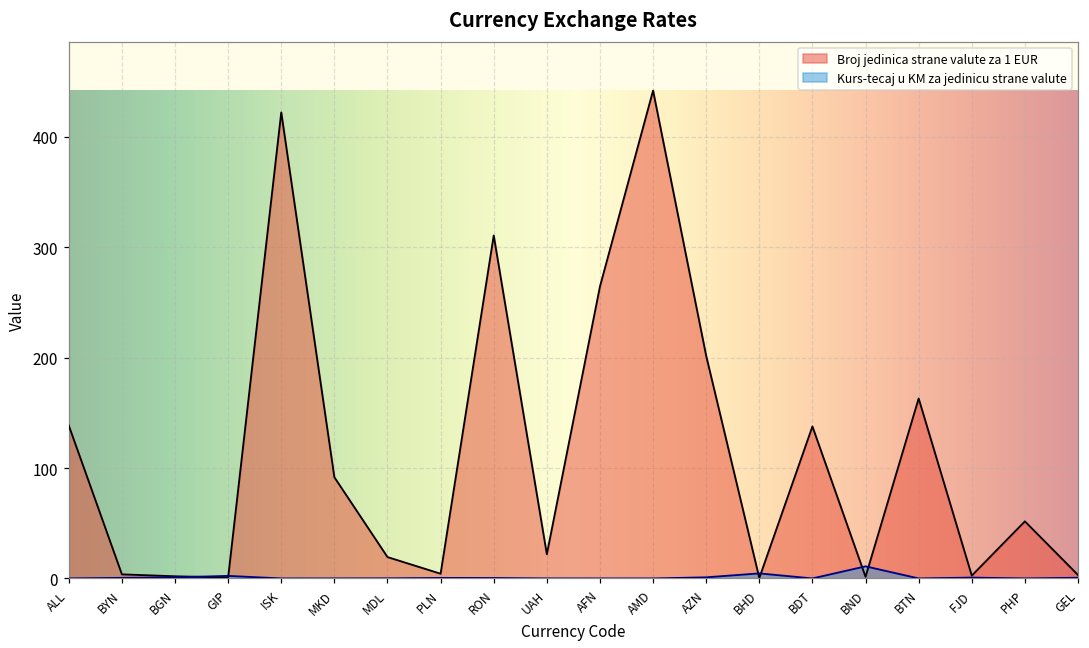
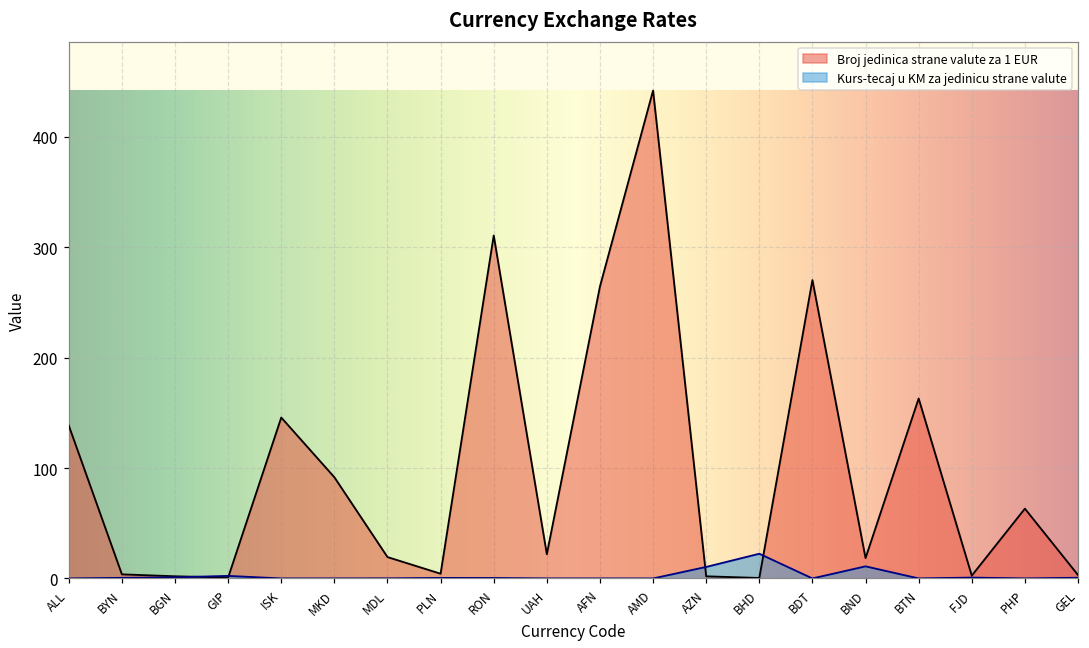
  {
    "Broj jedinica strane valute za 1 EUR": {
      "ALL": 138,
      "BYN": 4,
-     "ISK": 422,
+     "ISK": 146,
      "MKD": 92,
      "MDL": 19,
      "PLN": 4,
      "RON": 311,
      "UAH": 22,
      "AFN": 264,
      "AMD": 442,
-     "AZN": 202,
+     "AZN": 2,
      "BHD": 0,
-     "BDT": 138,
-     "BND": 1,
+     "BDT": 270,
+     "BND": 18,
      "BTN": 163,
-     "PHP": 52
+     "PHP": 63
    },
    "Kurs-tecaj u KM za jedinicu strane valute": {
      "ALL": 0,
      "BYN": 1,
      "ISK": 0,
      "MKD": 0,
      "MDL": 0,
      "PLN": 0,
      "RON": 0,
      "UAH": 0,
      "AFN": 0,
      "AMD": 0,
-     "AZN": 1,
-     "BHD": 5,
+     "AZN": 10,
+     "BHD": 22,
      "BDT": 0,
      "BND": 11,
      "BTN": 0,
      "PHP": 0
    }
  }
